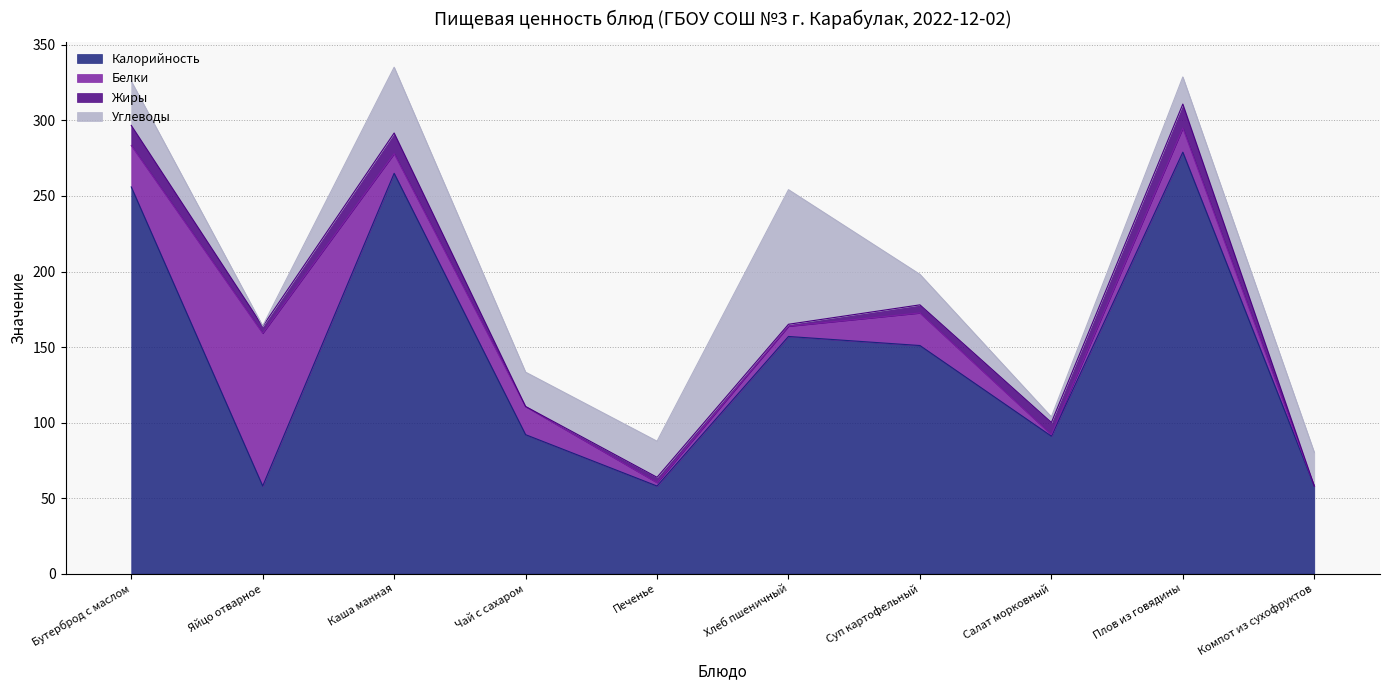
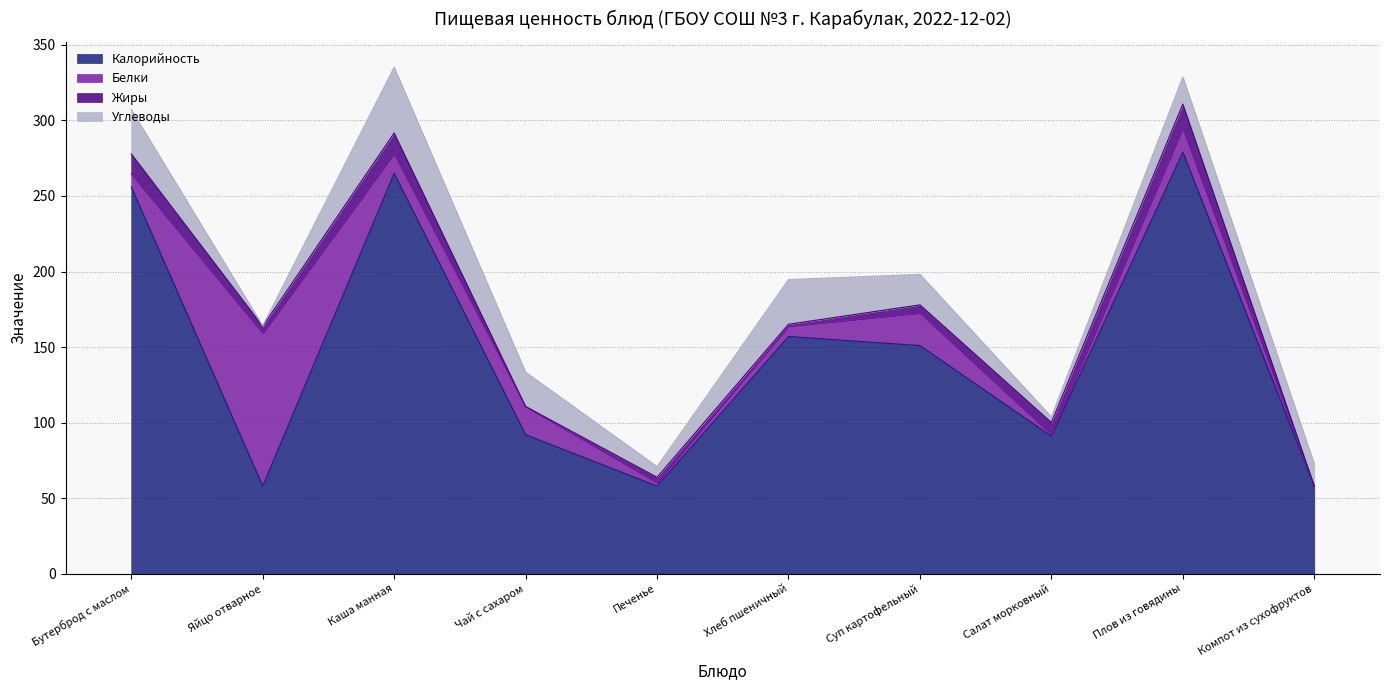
  {
    "Белки": {
-     "Бутерброд с маслом": 27,
+     "Бутерброд с маслом": 9,
      "Яйцо отварное": 101,
      "Каша манная": 13,
      "Печенье": 2,
      "Суп картофельный": 22,
      "Плов из говядины": 16
    },
    "Углеводы": {
      "Бутерброд с маслом": 29,
      "Каша манная": 44,
      "Чай с сахаром": 23,
-     "Печенье": 24,
-     "Хлеб пшеничный": 89,
+     "Печенье": 7,
+     "Хлеб пшеничный": 30,
      "Суп картофельный": 20,
      "Салат морковный": 4,
      "Плов из говядины": 18,
-     "Компот из сухофруктов": 22
+     "Компот из сухофруктов": 15
    }
  }
